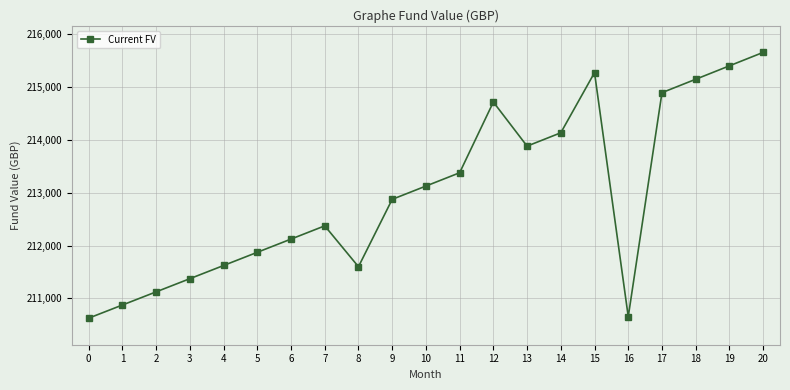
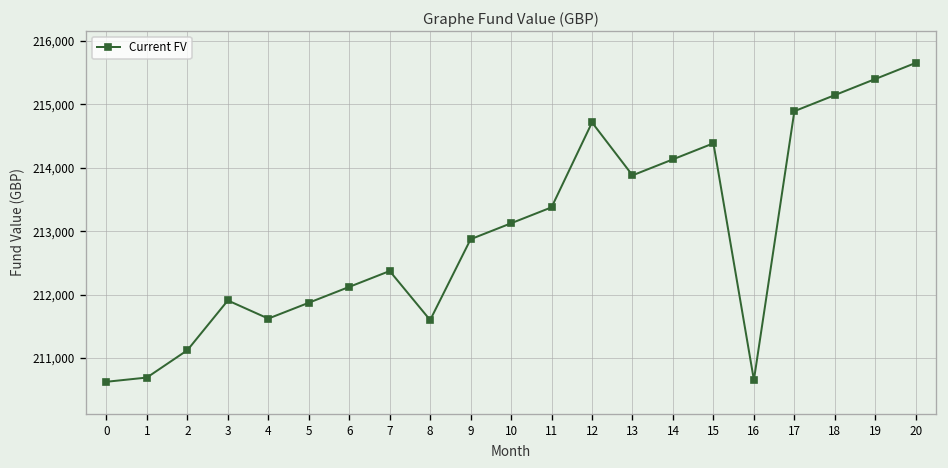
  {
    "0": "210,600",
-   "1": "210,900",
+   "1": "210,700",
    "2": "211,100",
-   "3": "211,400",
+   "3": "211,900",
    "4": "211,600",
    "5": "211,900",
    "6": "212,100",
    "7": "212,400",
    "8": "211,600",
    "9": "212,900",
    "10": "213,100",
    "11": "213,400",
    "12": "214,700",
    "13": "213,900",
    "14": "214,100",
-   "15": "215,300",
+   "15": "214,400",
    "16": "210,700",
    "17": "214,900",
    "18": "215,100",
    "19": "215,400",
    "20": "215,700"
  }
